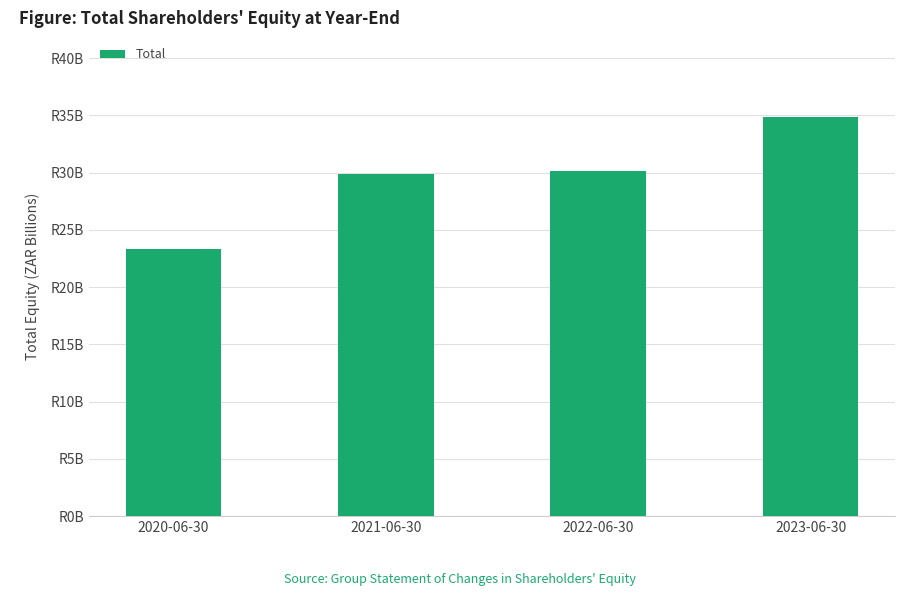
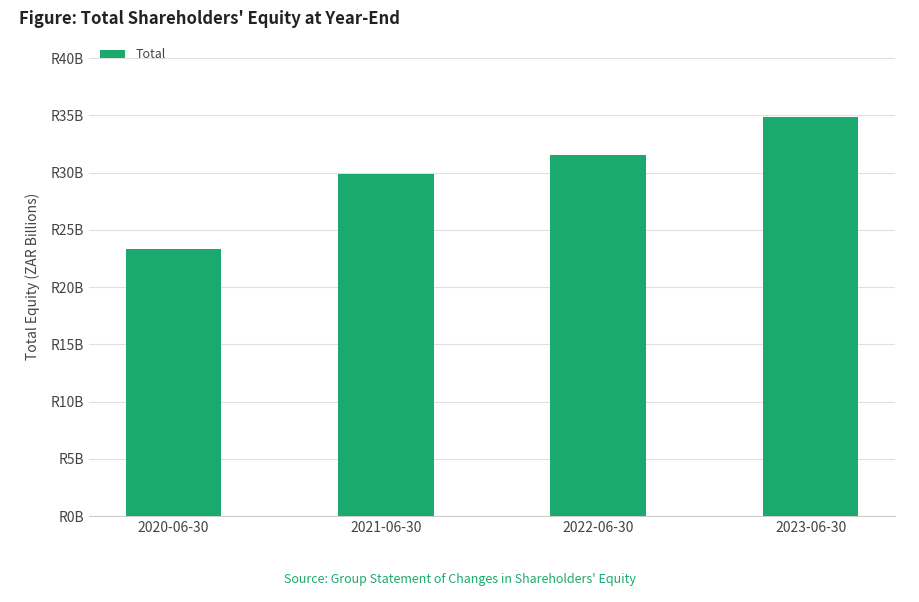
  {
    "2020-06-30": "R23400000000",
    "2021-06-30": "R29900000000",
-   "2022-06-30": "R30100000000",
+   "2022-06-30": "R31600000000",
    "2023-06-30": "R34900000000"
  }
